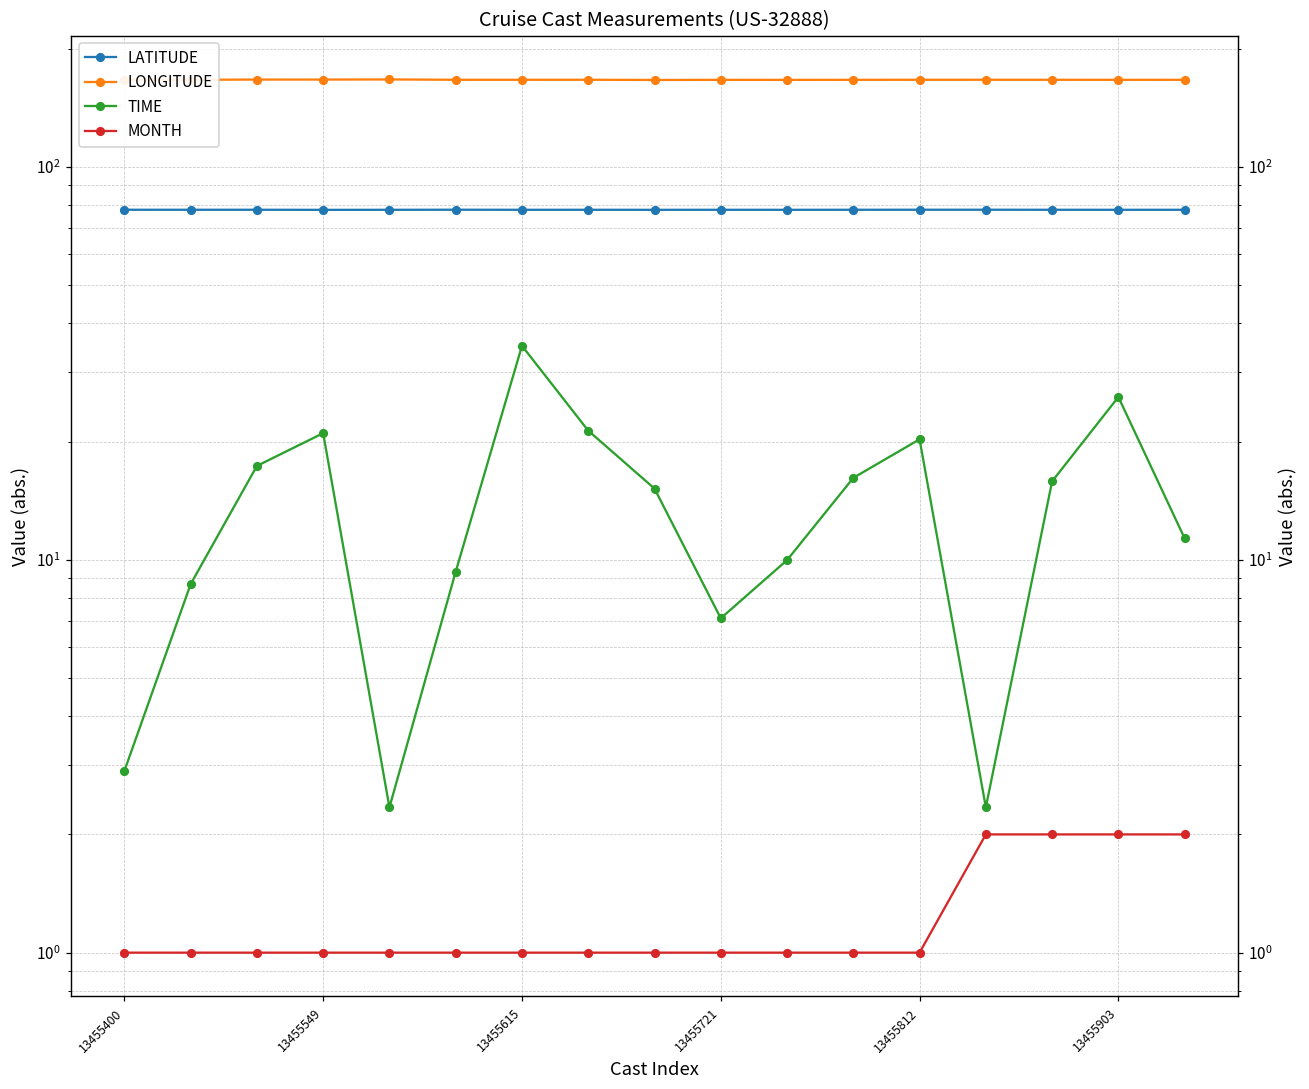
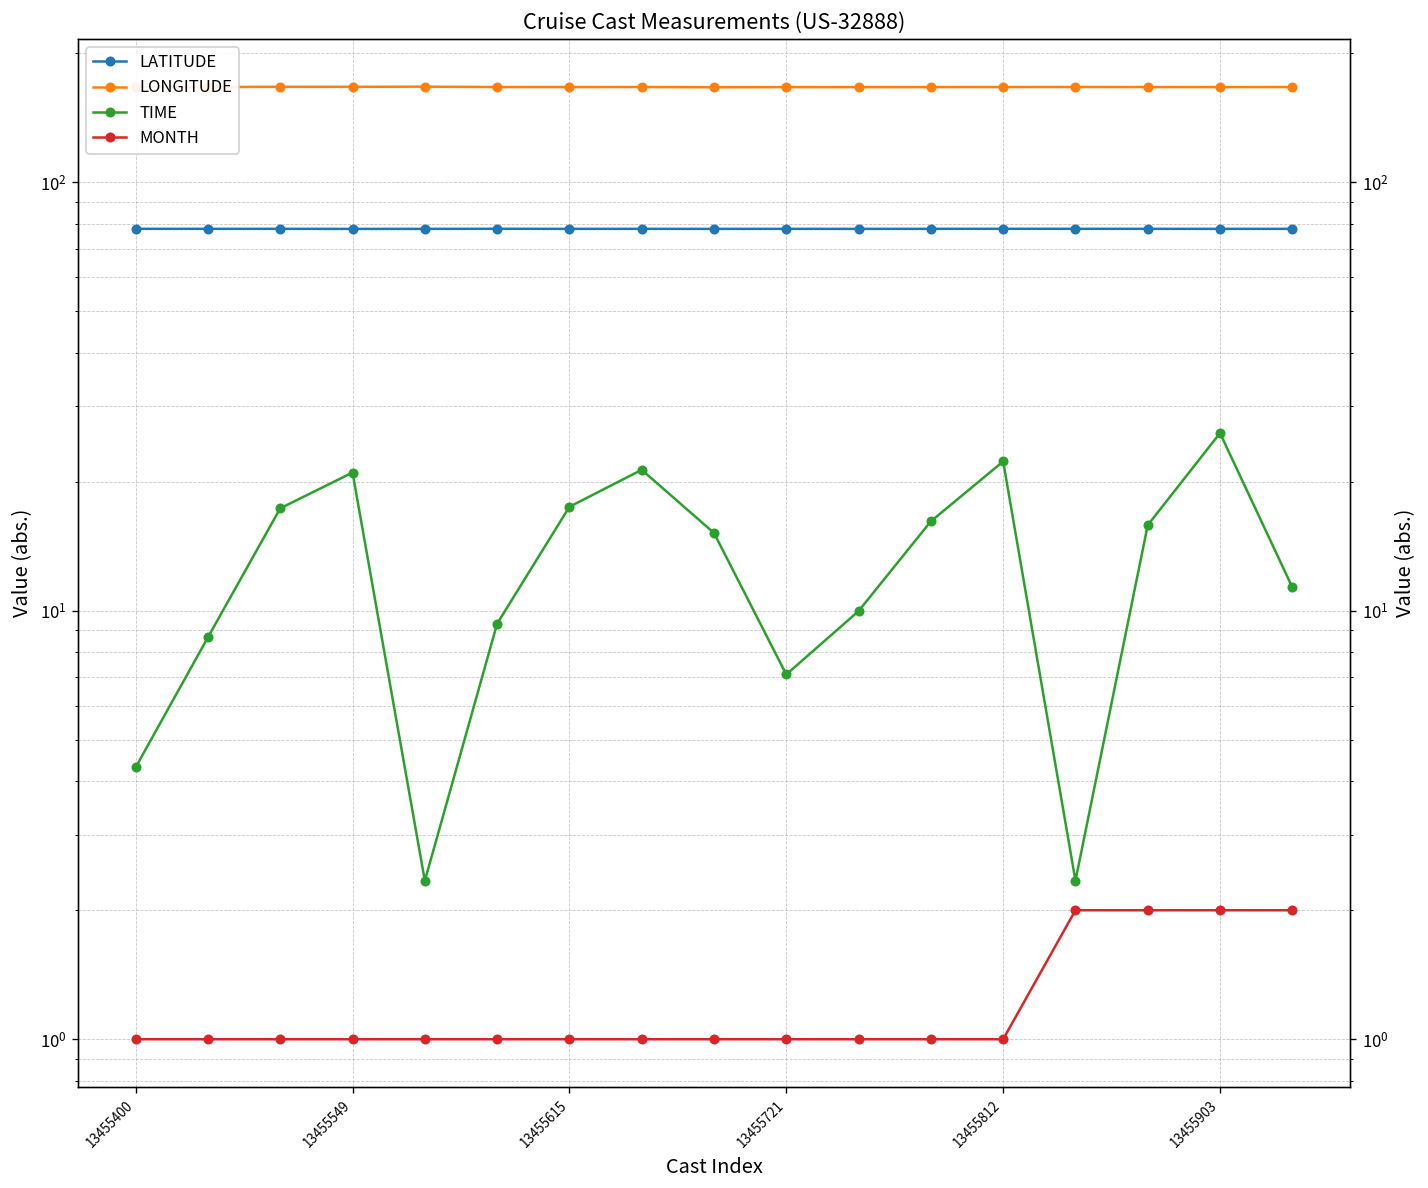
  {
    "LATITUDE": {
      "13455400": 78,
      "13455549": 78,
      "13455615": 78,
      "13455721": 78,
      "13455812": 78,
      "13455903": 78
    },
    "LONGITUDE": {
      "13455549": 170,
      "13455615": 170,
      "13455721": 170,
      "13455812": 170,
      "13455903": 170
    },
    "TIME": {
-     "13455400": 2.9,
+     "13455400": 4.3,
      "13455549": 21,
-     "13455615": 35,
+     "13455615": 17,
      "13455721": 7.1,
-     "13455812": 20,
+     "13455812": 22,
      "13455903": 26
    },
    "MONTH": {
      "13455400": 1.0,
      "13455549": 1.0,
      "13455615": 1.0,
      "13455721": 1.0,
      "13455812": 1.0,
      "13455903": 2.0
    }
  }
